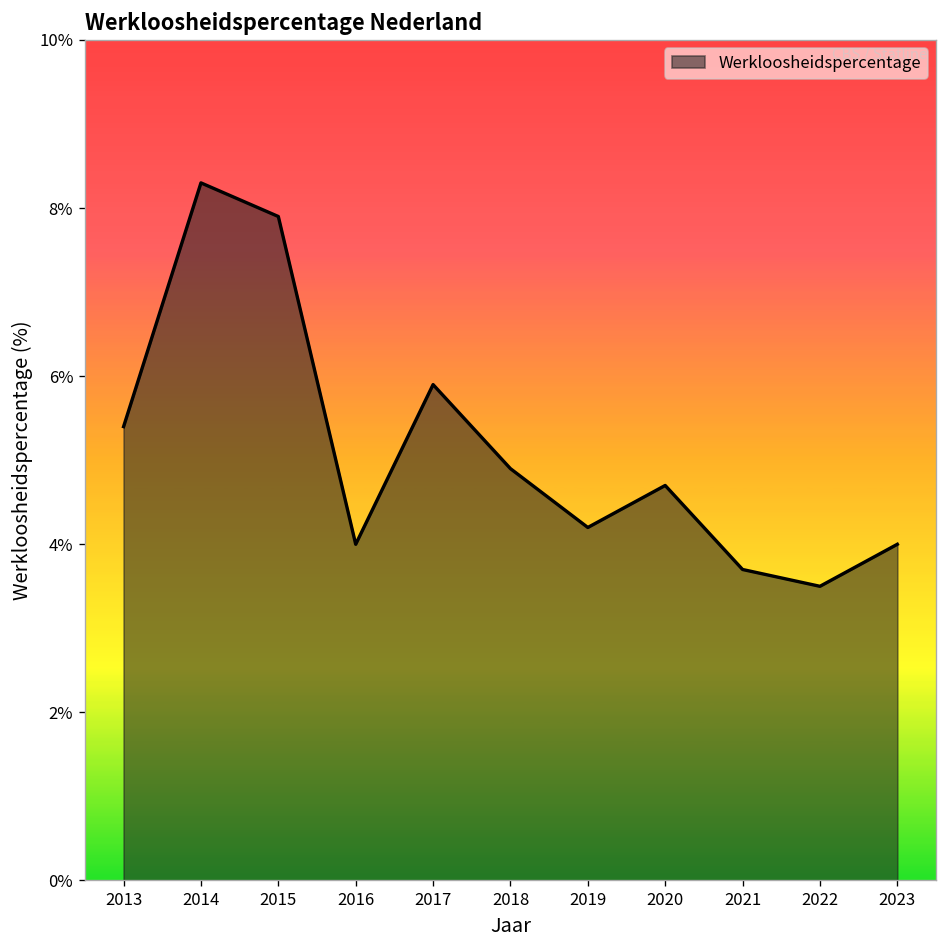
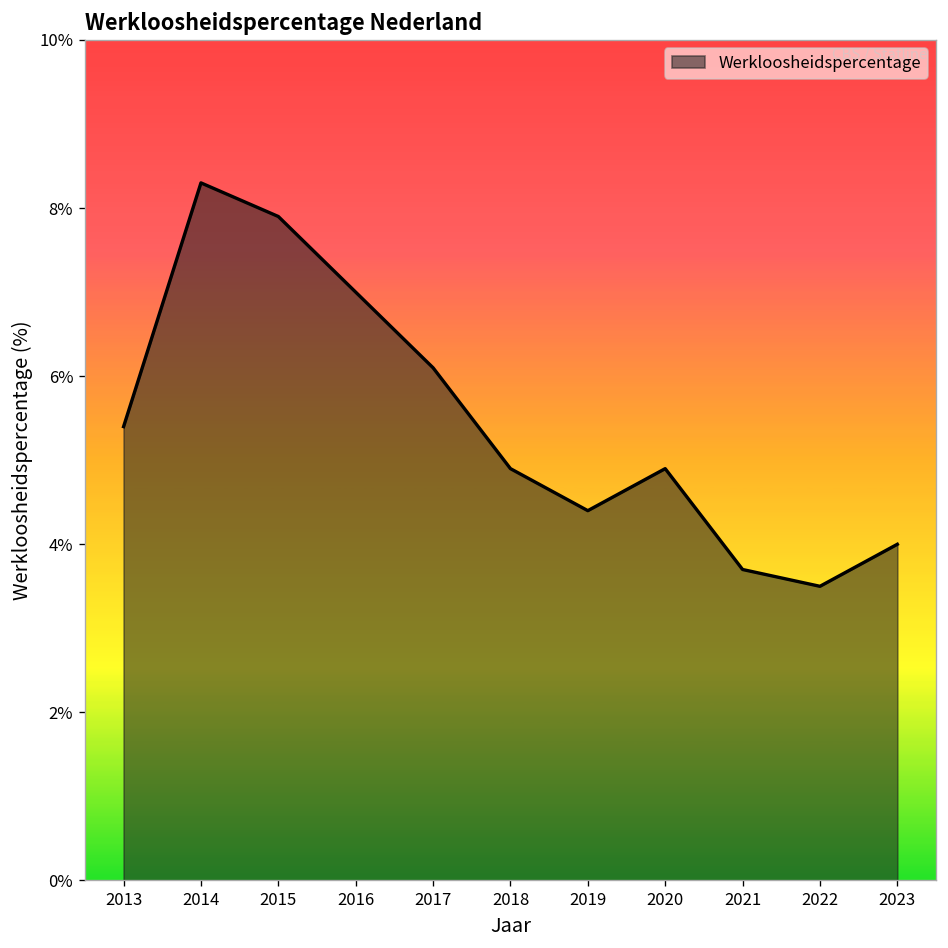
  {
    "2013": "5.4%",
    "2014": "8.3%",
    "2015": "7.9%",
-   "2016": "4%",
-   "2017": "5.9%",
+   "2016": "7%",
+   "2017": "6.1%",
    "2018": "4.9%",
-   "2019": "4.2%",
-   "2020": "4.7%",
+   "2019": "4.4%",
+   "2020": "4.9%",
    "2021": "3.7%",
    "2022": "3.5%",
    "2023": "4.0%"
  }
